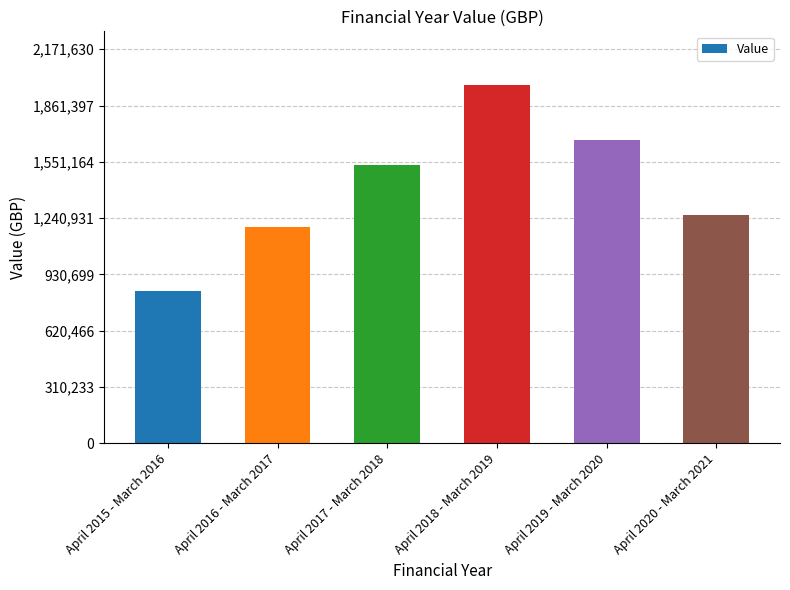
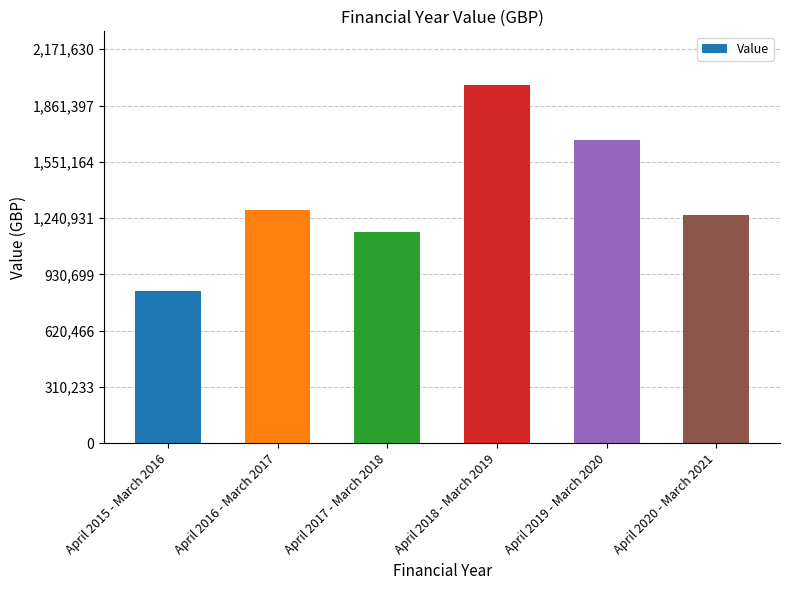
  {
    "April 2015 - March 2016": "840,000",
-   "April 2016 - March 2017": "1,190,000",
-   "April 2017 - March 2018": "1,530,000",
+   "April 2016 - March 2017": "1,290,000",
+   "April 2017 - March 2018": "1,170,000",
    "April 2018 - March 2019": "1,970,000",
    "April 2019 - March 2020": "1,670,000",
    "April 2020 - March 2021": "1,260,000"
  }
